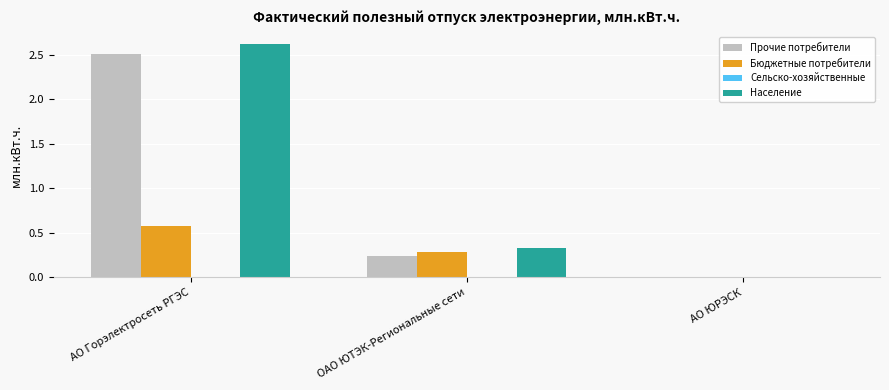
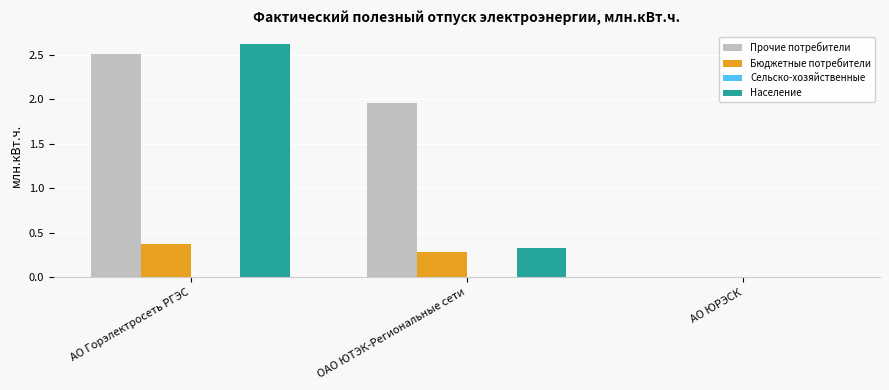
  {
    "Прочие потребители": {
      "АО Горэлектросеть РГЭС": 2.5,
-     "ОАО ЮТЭК-Региональные сети": 0.2,
+     "ОАО ЮТЭК-Региональные сети": 2.0,
      "АО ЮРЭСК": 0.0
    },
    "Бюджетные потребители": {
-     "АО Горэлектросеть РГЭС": 0.6,
+     "АО Горэлектросеть РГЭС": 0.4,
      "ОАО ЮТЭК-Региональные сети": 0.3,
      "АО ЮРЭСК": 0.0
    },
    "Сельско-хозяйственные": {
      "АО Горэлектросеть РГЭС": 0.0,
      "ОАО ЮТЭК-Региональные сети": 0.0,
      "АО ЮРЭСК": 0.0
    },
    "Население": {
      "АО Горэлектросеть РГЭС": 2.6,
      "ОАО ЮТЭК-Региональные сети": 0.3,
      "АО ЮРЭСК": 0.0
    }
  }
